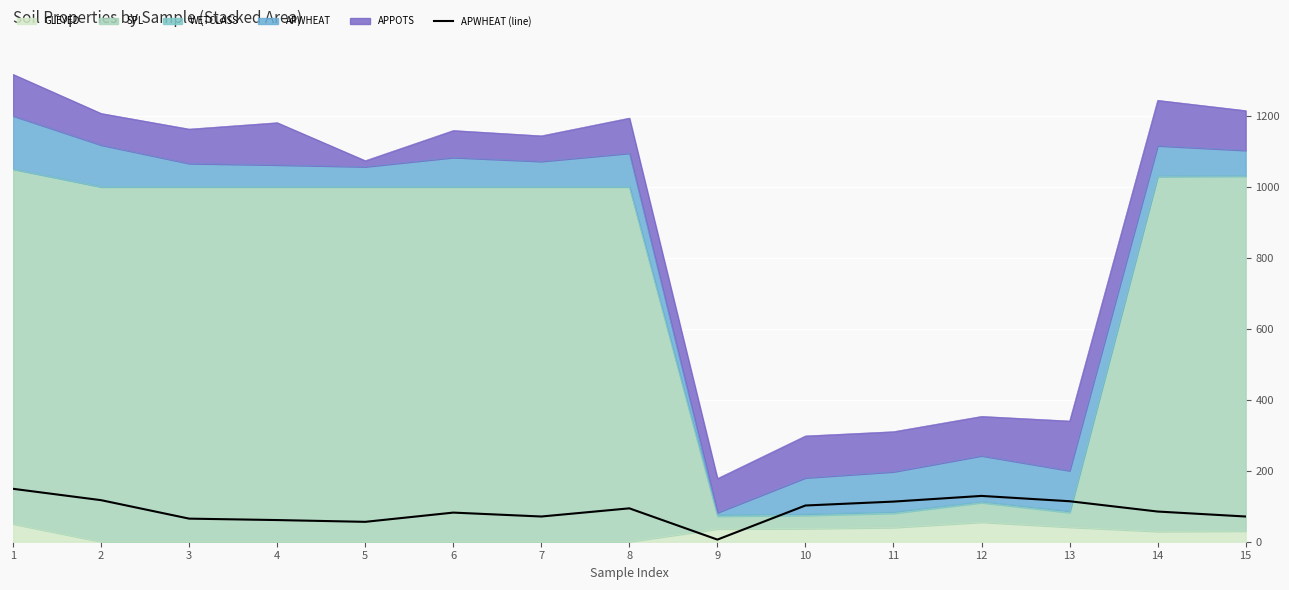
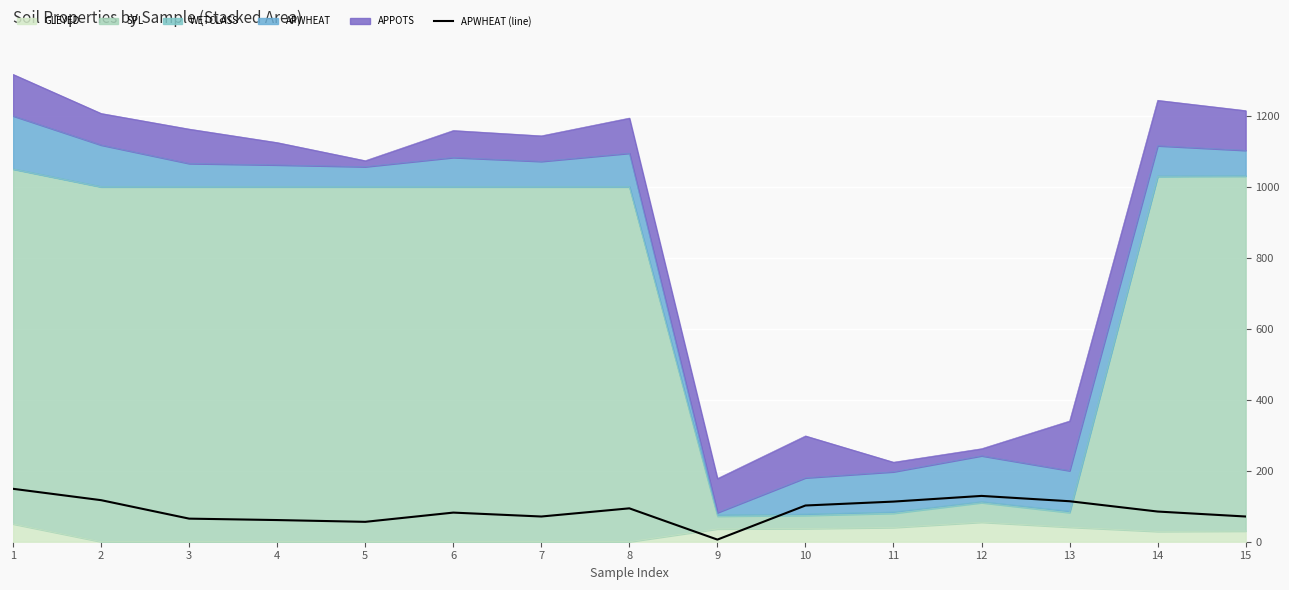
  {
    "APPOTS": {
      "1": 120,
      "2": 90,
      "3": 100,
-     "4": 120,
+     "4": 60,
      "5": 20,
      "6": 80,
      "7": 70,
      "8": 100,
      "9": 100,
      "10": 120,
-     "11": 110,
-     "12": 110,
+     "11": 30,
+     "12": 20,
      "13": 140,
      "14": 130,
      "15": 110
    },
    "APWHEAT (line)": {
      "1": 150,
      "2": 120,
      "3": 70,
      "4": 60,
      "5": 60,
      "6": 80,
      "7": 70,
      "8": 90,
      "9": 10,
      "10": 100,
      "11": 110,
      "12": 130,
      "13": 110,
      "14": 90,
      "15": 70
    }
  }
